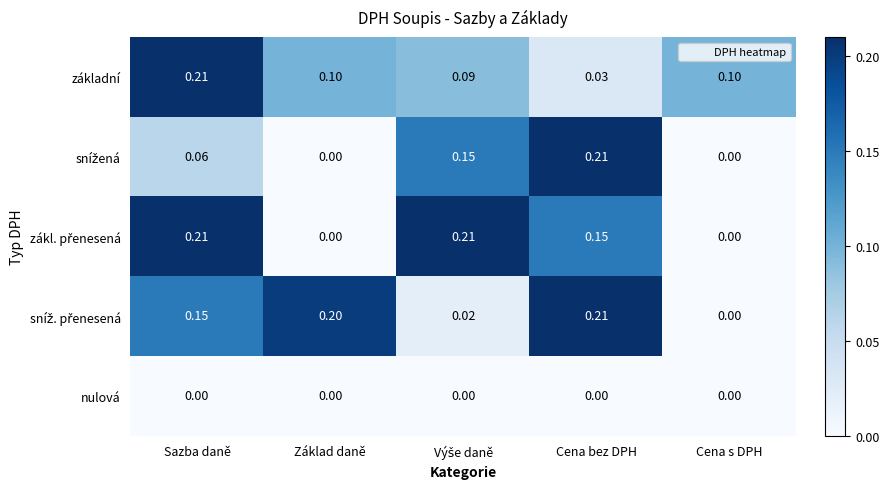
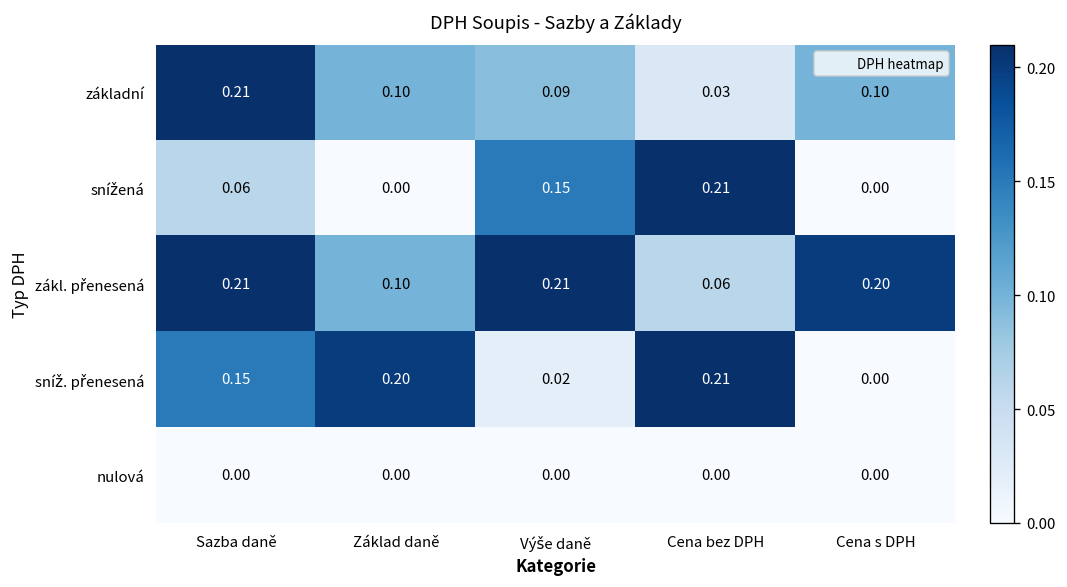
  {
    "základní": {
      "Sazba daně": 0.21,
      "Základ daně": 0.10,
      "Výše daně": 0.09,
      "Cena bez DPH": 0.03,
      "Cena s DPH": 0.10
    },
    "snížená": {
      "Sazba daně": 0.06,
      "Základ daně": 0.00,
      "Výše daně": 0.15,
      "Cena bez DPH": 0.21,
      "Cena s DPH": 0.00
    },
    "zákl. přenesená": {
      "Sazba daně": 0.21,
-     "Základ daně": 0.00,
+     "Základ daně": 0.10,
      "Výše daně": 0.21,
-     "Cena bez DPH": 0.15,
-     "Cena s DPH": 0.00
+     "Cena bez DPH": 0.06,
+     "Cena s DPH": 0.20
    },
    "sníž. přenesená": {
      "Sazba daně": 0.15,
      "Základ daně": 0.20,
      "Výše daně": 0.02,
      "Cena bez DPH": 0.21,
      "Cena s DPH": 0.00
    },
    "nulová": {
      "Sazba daně": 0.00,
      "Základ daně": 0.00,
      "Výše daně": 0.00,
      "Cena bez DPH": 0.00,
      "Cena s DPH": 0.00
    }
  }
